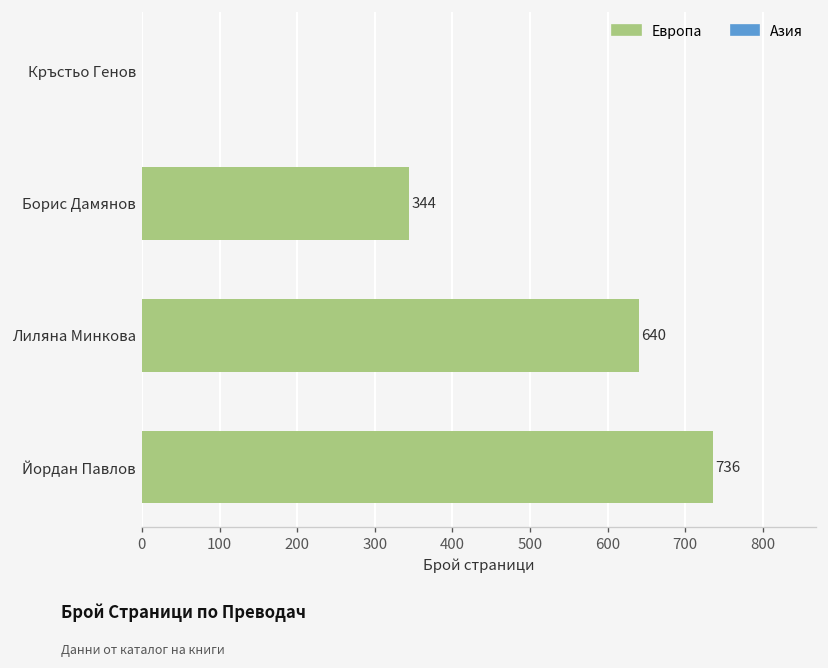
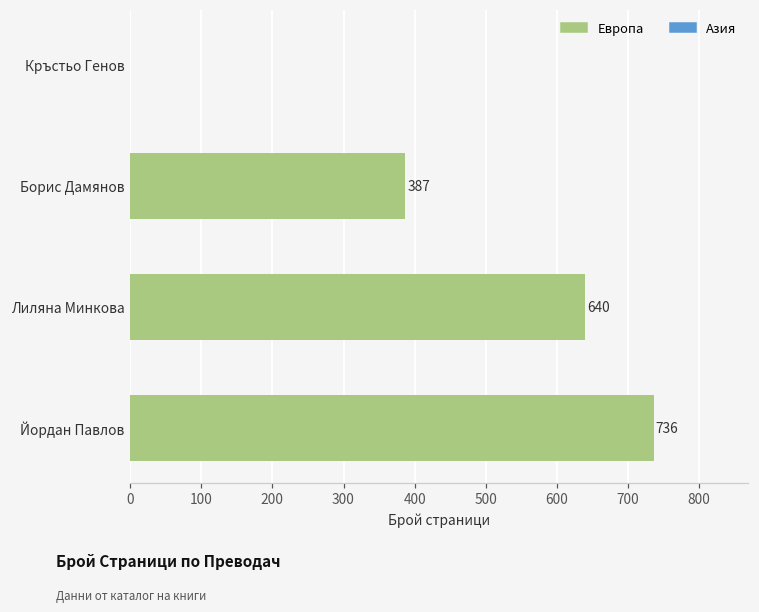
  {
-   "Борис Дамянов": 344,
+   "Борис Дамянов": 387,
    "Лиляна Минкова": 640,
    "Йордан Павлов": 736
  }
